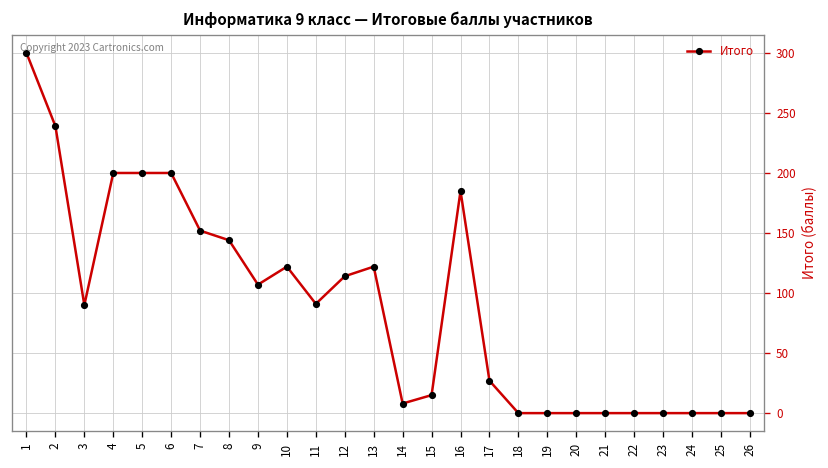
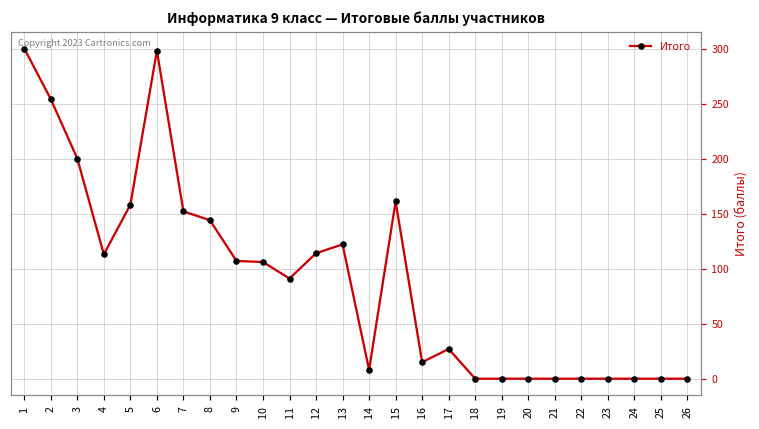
  {
-   "2": 239,
-   "3": 90,
-   "4": 200,
-   "5": 200,
-   "6": 200,
+   "2": 254,
+   "3": 200,
+   "4": 113,
+   "5": 158,
+   "6": 298,
    "7": 152,
    "8": 144,
    "9": 107,
-   "10": 122,
+   "10": 106,
    "11": 91,
    "12": 114,
    "13": 122,
    "14": 8,
-   "15": 15,
-   "16": 185,
+   "15": 161,
+   "16": 15,
    "17": 27,
    "18": 0,
    "19": 0,
    "20": 0,
    "21": 0,
    "22": 0,
    "23": 0,
    "24": 0,
    "25": 0,
    "26": 0
  }
